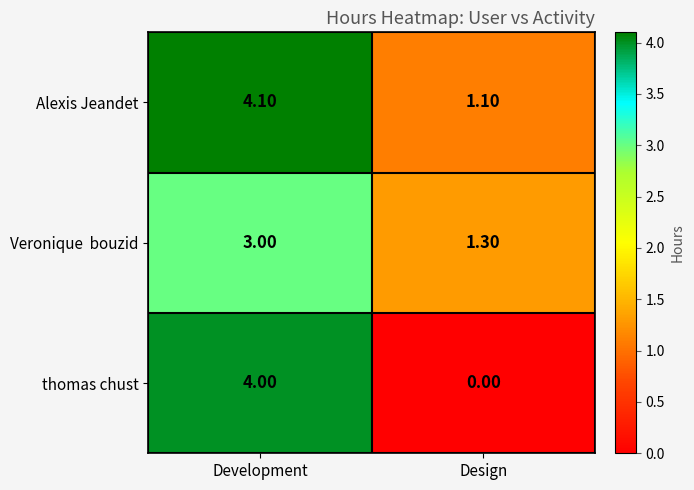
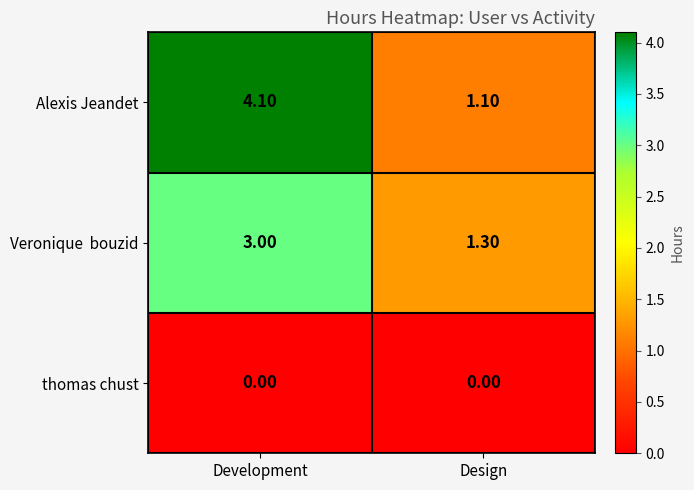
  {
    "Alexis Jeandet": {
      "Development": 4.10,
      "Design": 1.10
    },
    "Veronique bouzid": {
      "Development": 3.00,
      "Design": 1.30
    },
    "thomas chust": {
-     "Development": 4.00,
+     "Development": 0.00,
      "Design": 0.00
    }
  }
